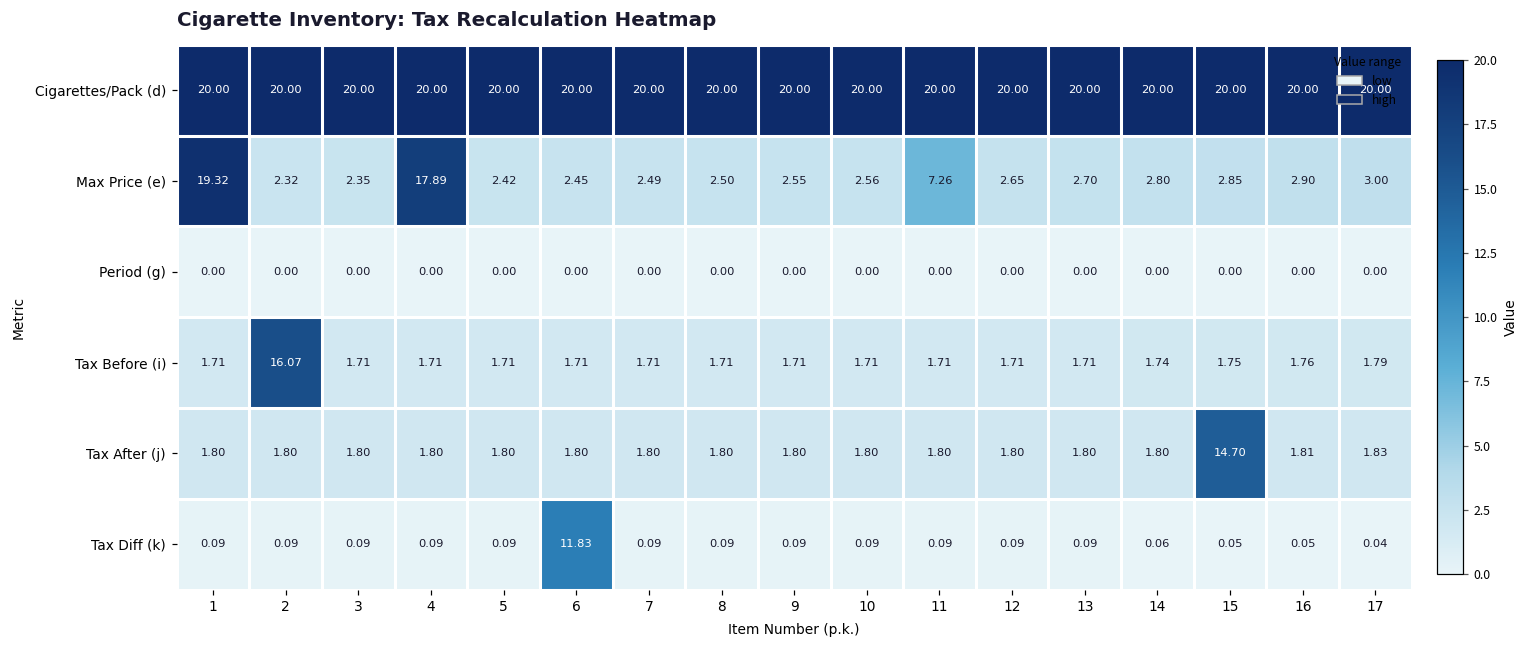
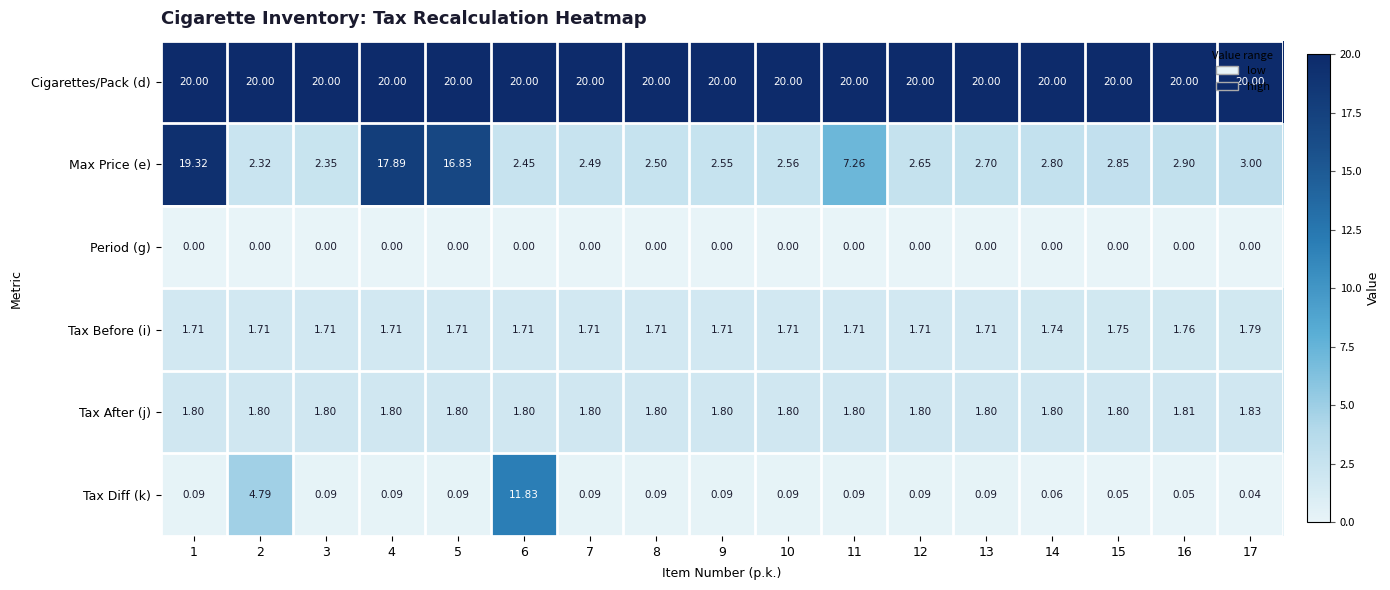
  {
    "Cigarettes/Pack (d)": {
      "1": 20.00,
      "2": 20.00,
      "3": 20.00,
      "4": 20.00,
      "5": 20.00,
      "6": 20.00,
      "7": 20.00,
      "8": 20.00,
      "9": 20.00,
      "10": 20.00,
      "11": 20.00,
      "12": 20.00,
      "13": 20.00,
      "14": 20.00,
      "15": 20.00,
      "16": 20.00,
      "17": 20.00
    },
    "Max Price (e)": {
      "1": 19.32,
      "2": 2.32,
      "3": 2.35,
      "4": 17.89,
-     "5": 2.42,
+     "5": 16.83,
      "6": 2.45,
      "7": 2.49,
      "8": 2.50,
      "9": 2.55,
      "10": 2.56,
      "11": 7.26,
      "12": 2.65,
      "13": 2.70,
      "14": 2.80,
      "15": 2.85,
      "16": 2.90,
      "17": 3.00
    },
    "Period (g)": {
      "1": 0.00,
      "2": 0.00,
      "3": 0.00,
      "4": 0.00,
      "5": 0.00,
      "6": 0.00,
      "7": 0.00,
      "8": 0.00,
      "9": 0.00,
      "10": 0.00,
      "11": 0.00,
      "12": 0.00,
      "13": 0.00,
      "14": 0.00,
      "15": 0.00,
      "16": 0.00,
      "17": 0.00
    },
    "Tax Before (i)": {
      "1": 1.71,
-     "2": 16.07,
+     "2": 1.71,
      "3": 1.71,
      "4": 1.71,
      "5": 1.71,
      "6": 1.71,
      "7": 1.71,
      "8": 1.71,
      "9": 1.71,
      "10": 1.71,
      "11": 1.71,
      "12": 1.71,
      "13": 1.71,
      "14": 1.74,
      "15": 1.75,
      "16": 1.76,
      "17": 1.79
    },
    "Tax After (j)": {
      "1": 1.80,
      "2": 1.80,
      "3": 1.80,
      "4": 1.80,
      "5": 1.80,
      "6": 1.80,
      "7": 1.80,
      "8": 1.80,
      "9": 1.80,
      "10": 1.80,
      "11": 1.80,
      "12": 1.80,
      "13": 1.80,
      "14": 1.80,
-     "15": 14.70,
+     "15": 1.80,
      "16": 1.81,
      "17": 1.83
    },
    "Tax Diff (k)": {
      "1": 0.09,
-     "2": 0.09,
+     "2": 4.79,
      "3": 0.09,
      "4": 0.09,
      "5": 0.09,
      "6": 11.83,
      "7": 0.09,
      "8": 0.09,
      "9": 0.09,
      "10": 0.09,
      "11": 0.09,
      "12": 0.09,
      "13": 0.09,
      "14": 0.06,
      "15": 0.05,
      "16": 0.05,
      "17": 0.04
    }
  }
